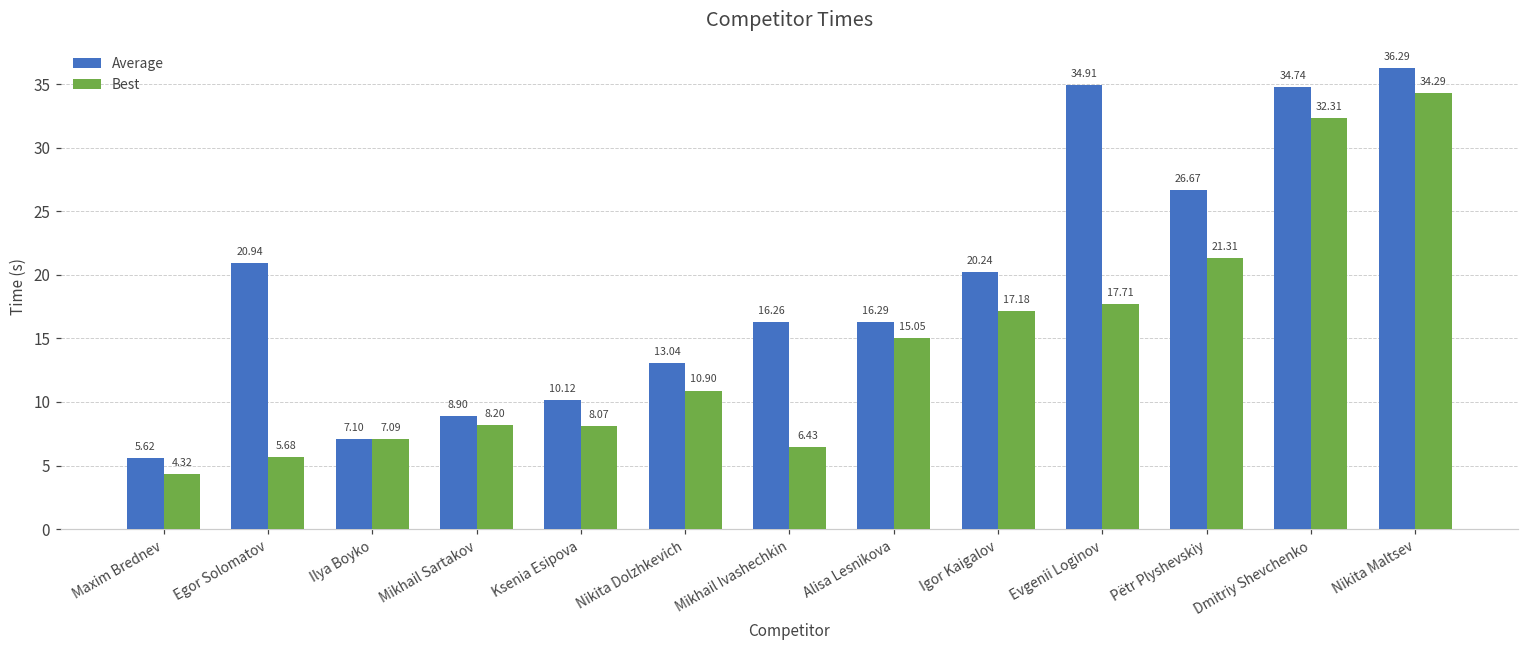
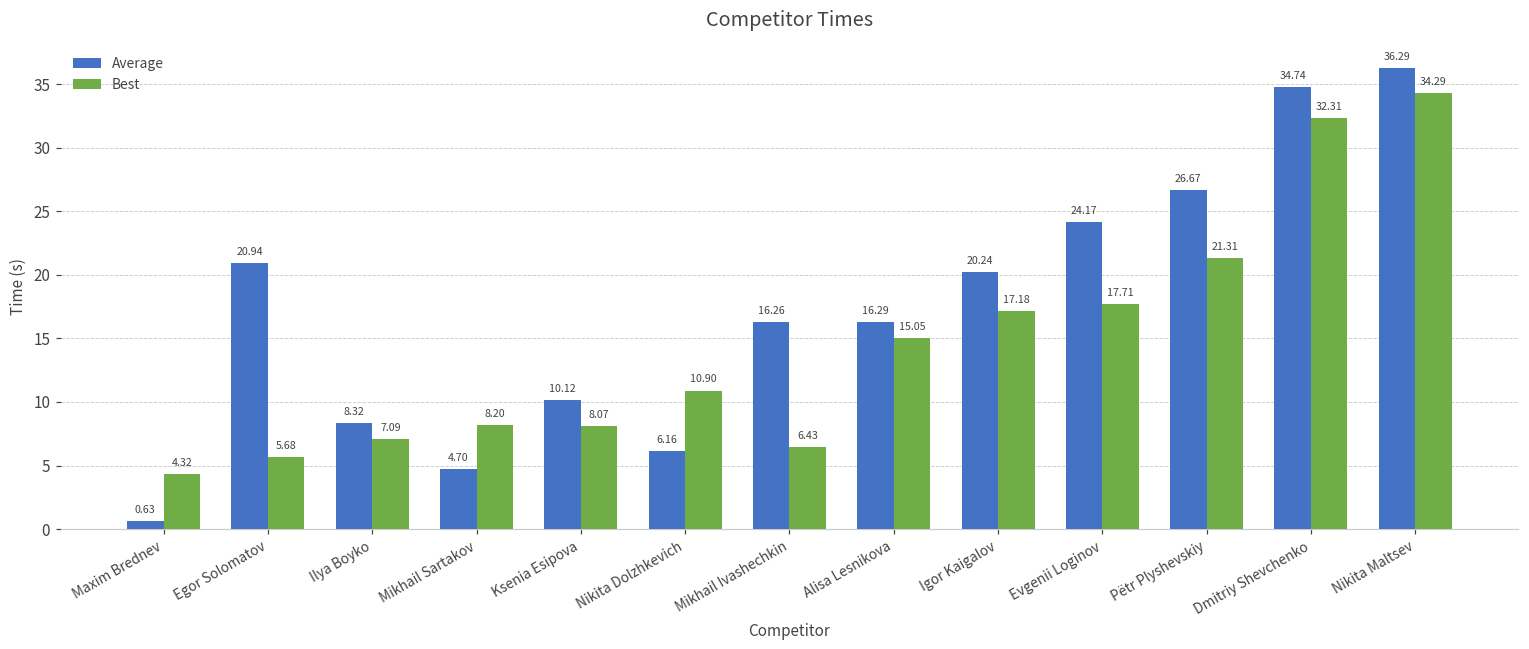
  {
    "Average": {
-     "Maxim Brednev": 5.62,
+     "Maxim Brednev": 0.63,
      "Egor Solomatov": 20.94,
-     "Ilya Boyko": 7.10,
-     "Mikhail Sartakov": 8.90,
+     "Ilya Boyko": 8.32,
+     "Mikhail Sartakov": 4.70,
      "Ksenia Esipova": 10.12,
-     "Nikita Dolzhkevich": 13.04,
+     "Nikita Dolzhkevich": 6.16,
      "Mikhail Ivashechkin": 16.26,
      "Alisa Lesnikova": 16.29,
      "Igor Kaigalov": 20.24,
-     "Evgenii Loginov": 34.91,
+     "Evgenii Loginov": 24.17,
      "Pëtr Plyshevskiy": 26.67,
      "Dmitriy Shevchenko": 34.74,
      "Nikita Maltsev": 36.29
    },
    "Best": {
      "Maxim Brednev": 4.32,
      "Egor Solomatov": 5.68,
      "Ilya Boyko": 7.09,
      "Mikhail Sartakov": 8.20,
      "Ksenia Esipova": 8.07,
      "Nikita Dolzhkevich": 10.90,
      "Mikhail Ivashechkin": 6.43,
      "Alisa Lesnikova": 15.05,
      "Igor Kaigalov": 17.18,
      "Evgenii Loginov": 17.71,
      "Pëtr Plyshevskiy": 21.31,
      "Dmitriy Shevchenko": 32.31,
      "Nikita Maltsev": 34.29
    }
  }
